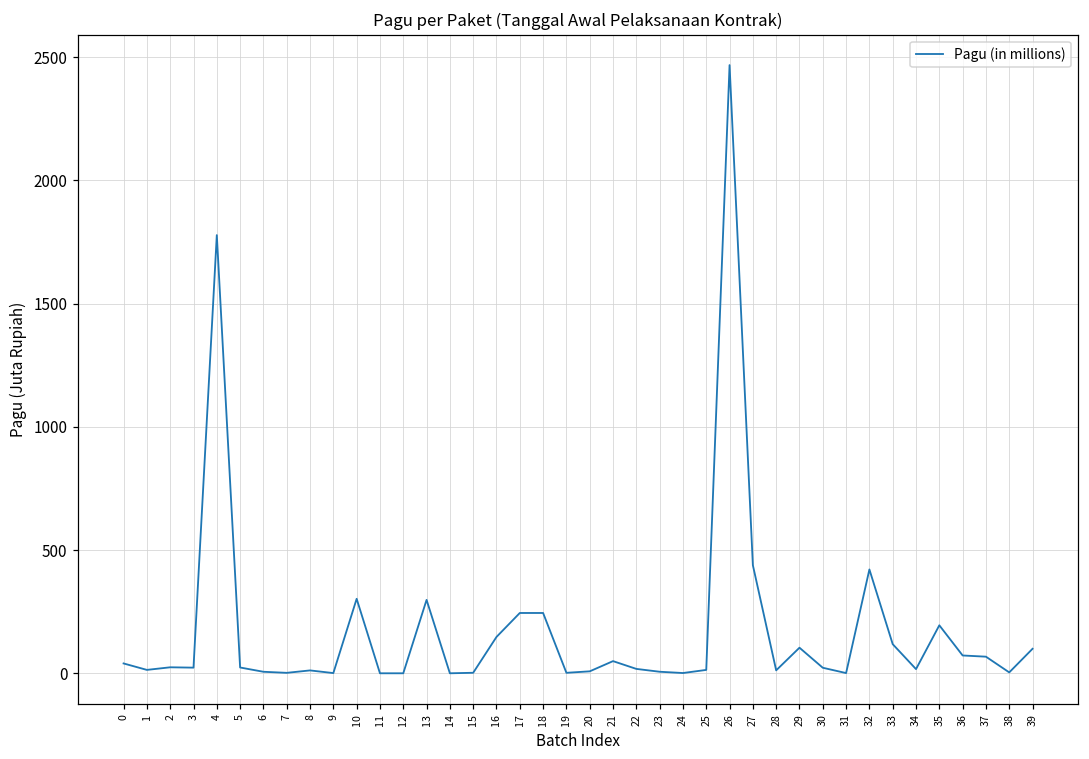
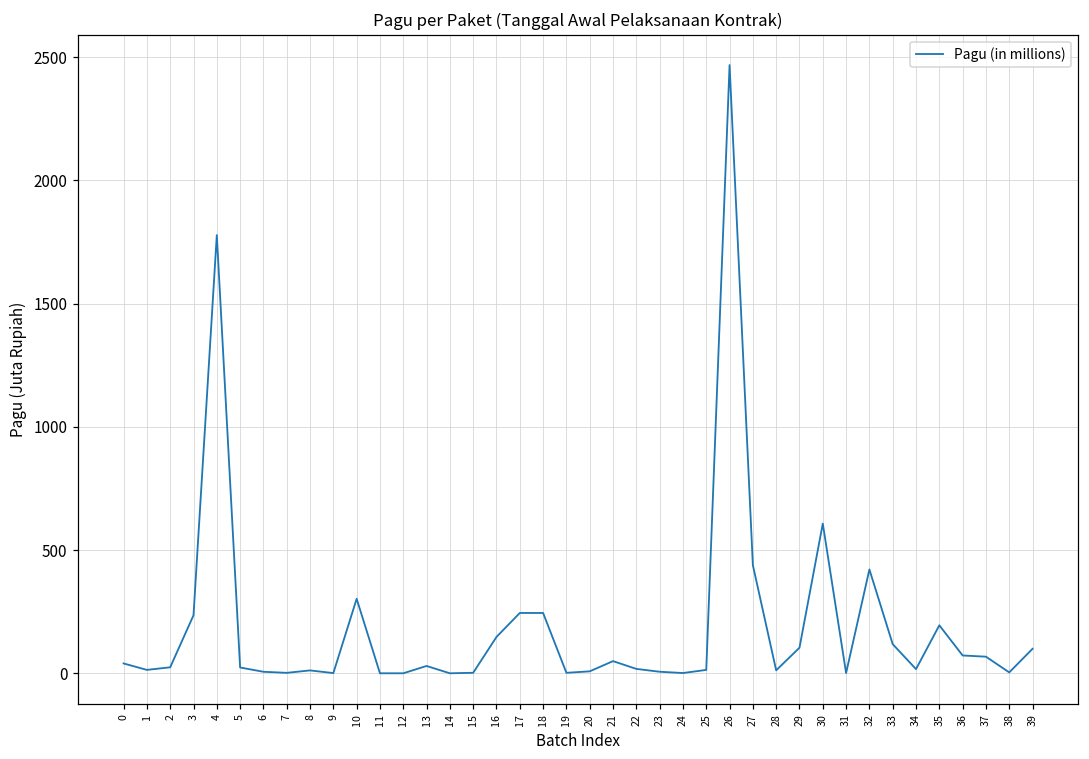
  {
    "0": 40,
    "1": 10,
    "2": 20,
-   "3": 20,
+   "3": 240,
    "4": 1780,
    "5": 20,
    "6": 10,
    "7": 0,
    "8": 10,
    "9": 0,
    "10": 300,
    "11": 0,
    "12": 0,
-   "13": 300,
+   "13": 30,
    "14": 0,
    "15": 0,
    "16": 150,
    "17": 250,
    "18": 250,
    "19": 0,
    "20": 10,
    "21": 50,
    "22": 20,
    "23": 10,
    "24": 0,
    "25": 10,
    "26": 2470,
    "27": 440,
    "28": 10,
    "29": 100,
-   "30": 20,
+   "30": 610,
    "31": 0,
    "32": 420,
    "33": 120,
    "34": 20,
    "35": 200,
    "36": 70,
    "37": 70,
    "38": 0,
    "39": 100
  }
